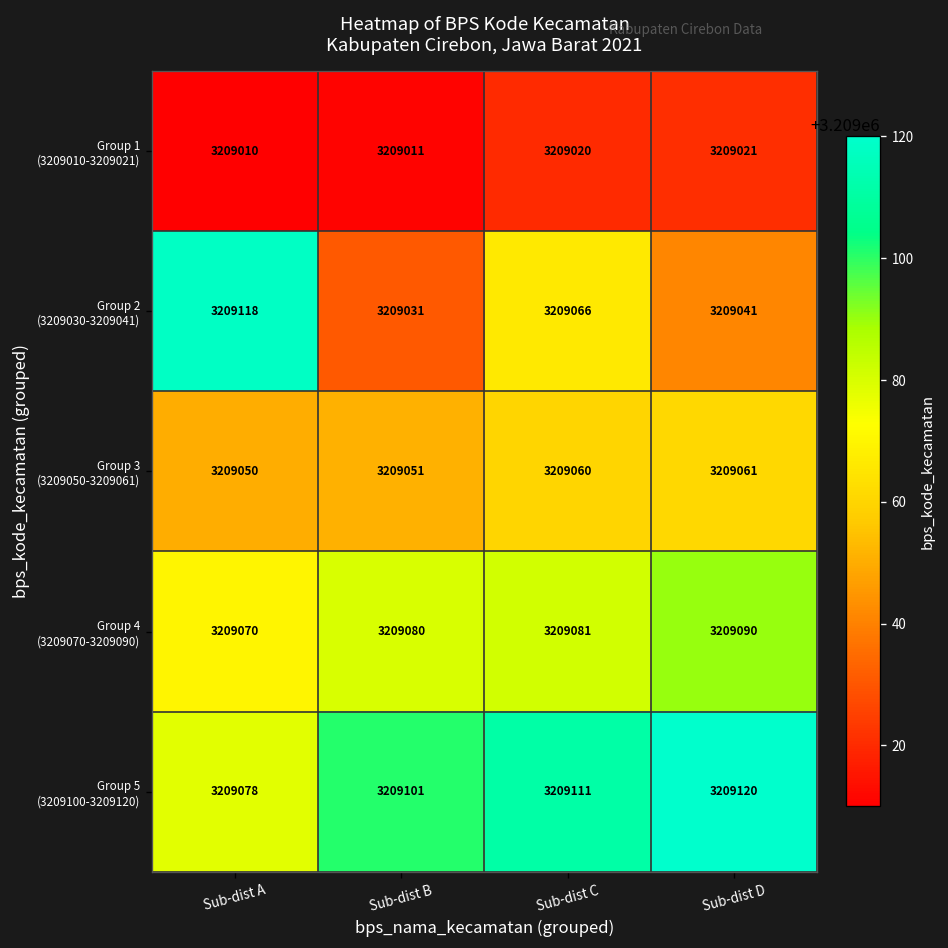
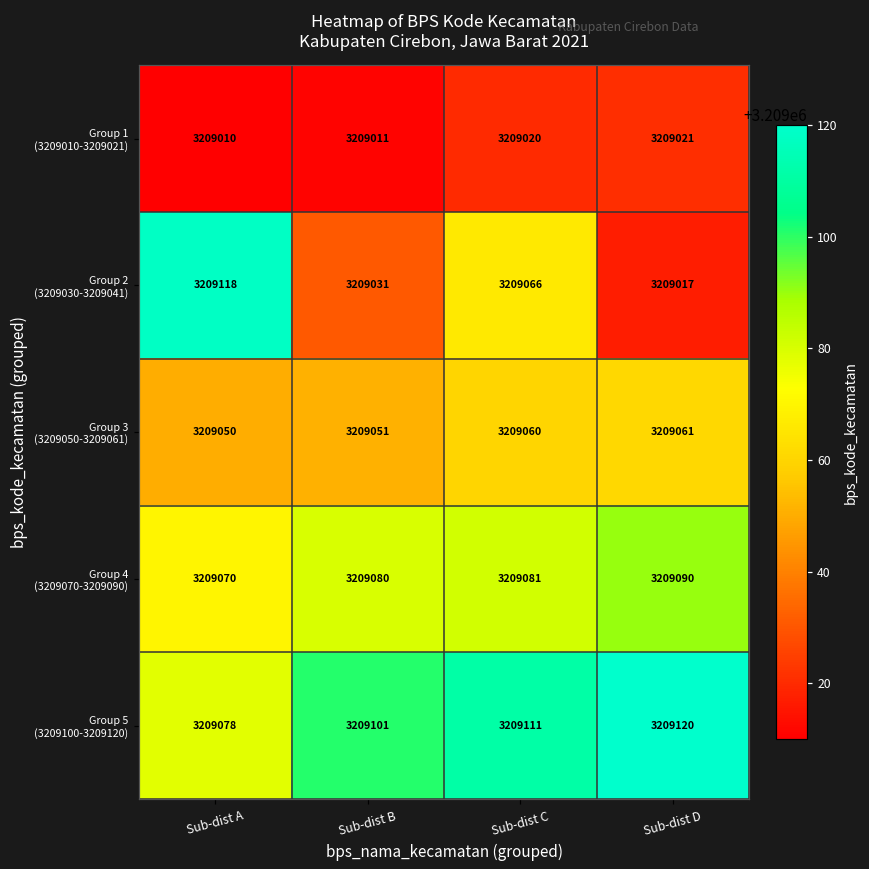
  {
    "Group 1 (3209010-3209021)": {
      "Sub-dist A": 3209010,
      "Sub-dist B": 3209011,
      "Sub-dist C": 3209020,
      "Sub-dist D": 3209021
    },
    "Group 2 (3209030-3209041)": {
      "Sub-dist A": 3209118,
      "Sub-dist B": 3209031,
      "Sub-dist C": 3209066,
-     "Sub-dist D": 3209041
+     "Sub-dist D": 3209017
    },
    "Group 3 (3209050-3209061)": {
      "Sub-dist A": 3209050,
      "Sub-dist B": 3209051,
      "Sub-dist C": 3209060,
      "Sub-dist D": 3209061
    },
    "Group 4 (3209070-3209090)": {
      "Sub-dist A": 3209070,
      "Sub-dist B": 3209080,
      "Sub-dist C": 3209081,
      "Sub-dist D": 3209090
    },
    "Group 5 (3209100-3209120)": {
      "Sub-dist A": 3209078,
      "Sub-dist B": 3209101,
      "Sub-dist C": 3209111,
      "Sub-dist D": 3209120
    }
  }
